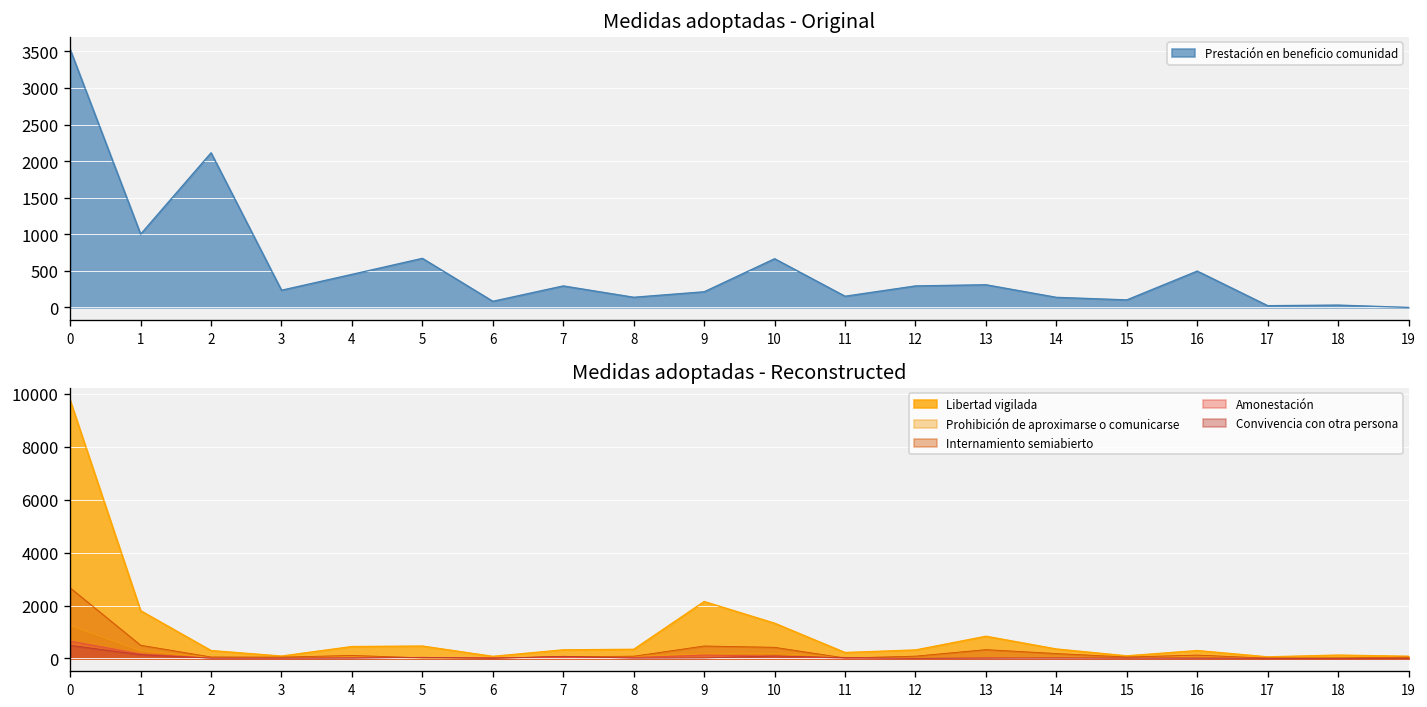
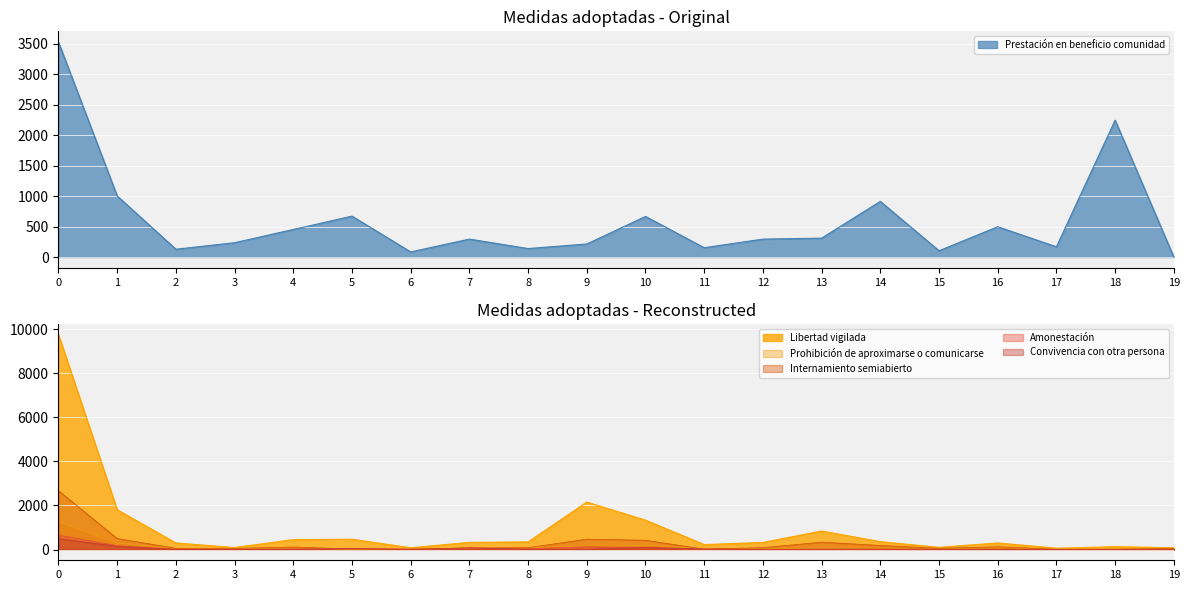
  {
    "Medidas adoptadas - Original": {
      "0": 3500,
      "1": 1000,
-     "2": 2100,
+     "2": 100,
      "3": 200,
      "4": 500,
      "5": 700,
      "6": 100,
      "7": 300,
      "8": 100,
      "9": 200,
      "10": 700,
      "11": 200,
      "12": 300,
      "13": 300,
-     "14": 100,
+     "14": 900,
      "15": 100,
      "16": 500,
-     "17": 0,
-     "18": 0,
+     "17": 200,
+     "18": 2200,
      "19": 0
    }
  }
